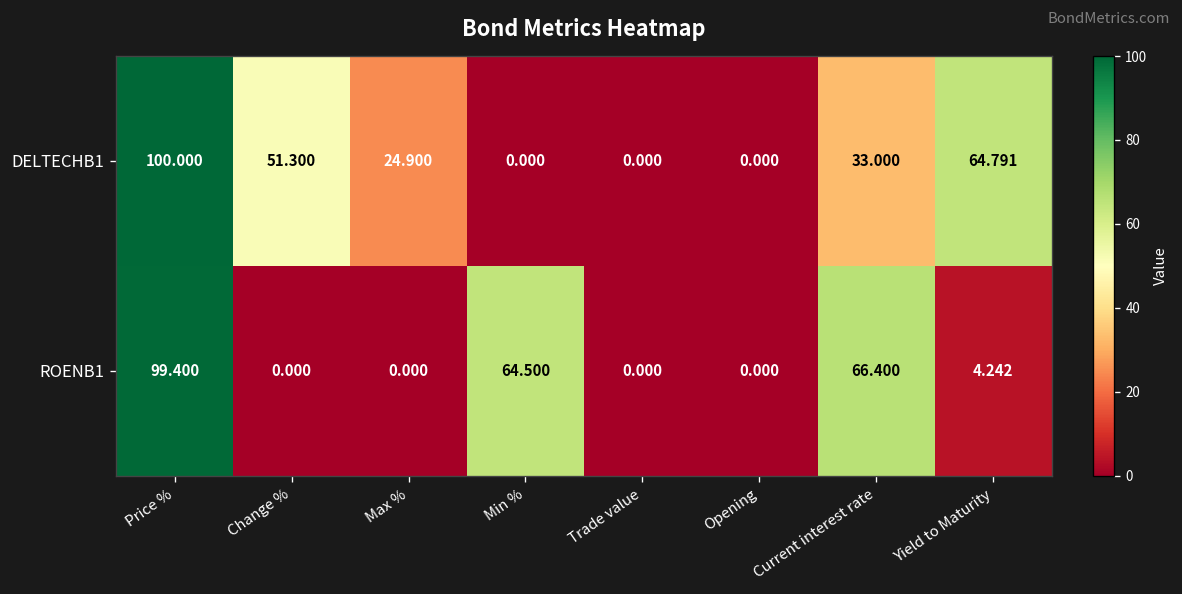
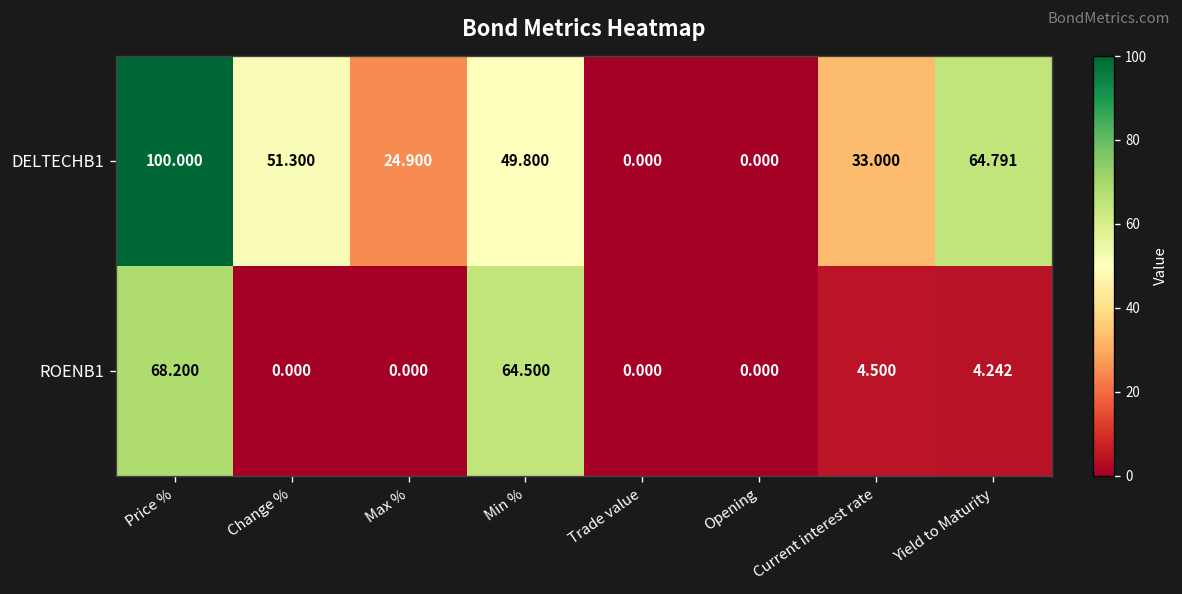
  {
    "DELTECHB1": {
      "Price %": 100.000,
      "Change %": 51.300,
      "Max %": 24.900,
-     "Min %": 0.000,
+     "Min %": 49.800,
      "Trade value": 0.000,
      "Opening": 0.000,
      "Current interest rate": 33.000,
      "Yield to Maturity": 64.791
    },
    "ROENB1": {
-     "Price %": 99.400,
+     "Price %": 68.200,
      "Change %": 0.000,
      "Max %": 0.000,
      "Min %": 64.500,
      "Trade value": 0.000,
      "Opening": 0.000,
-     "Current interest rate": 66.400,
+     "Current interest rate": 4.500,
      "Yield to Maturity": 4.242
    }
  }
